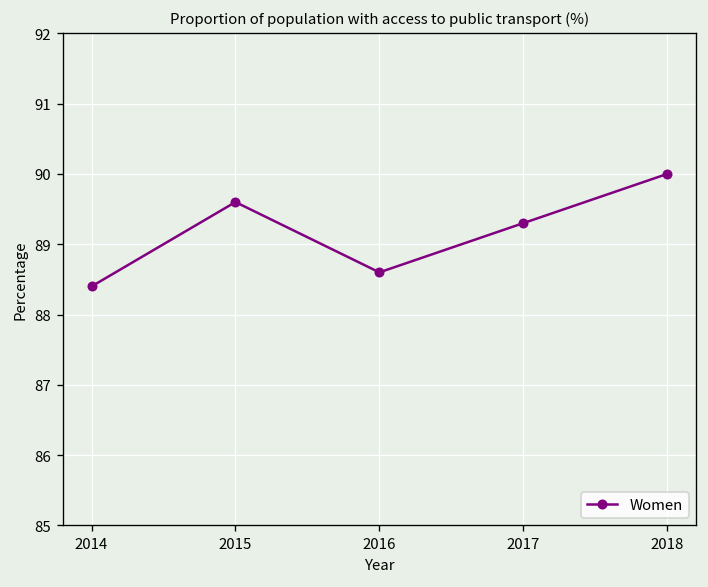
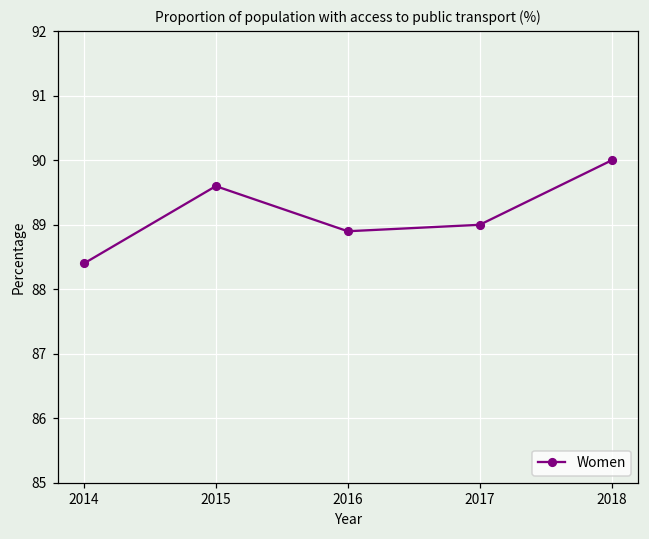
  {
    "2014": 88.4,
    "2015": 89.6,
-   "2016": 88.6,
-   "2017": 89.3,
+   "2016": 88.9,
+   "2017": 89.0,
    "2018": 90.0
  }
